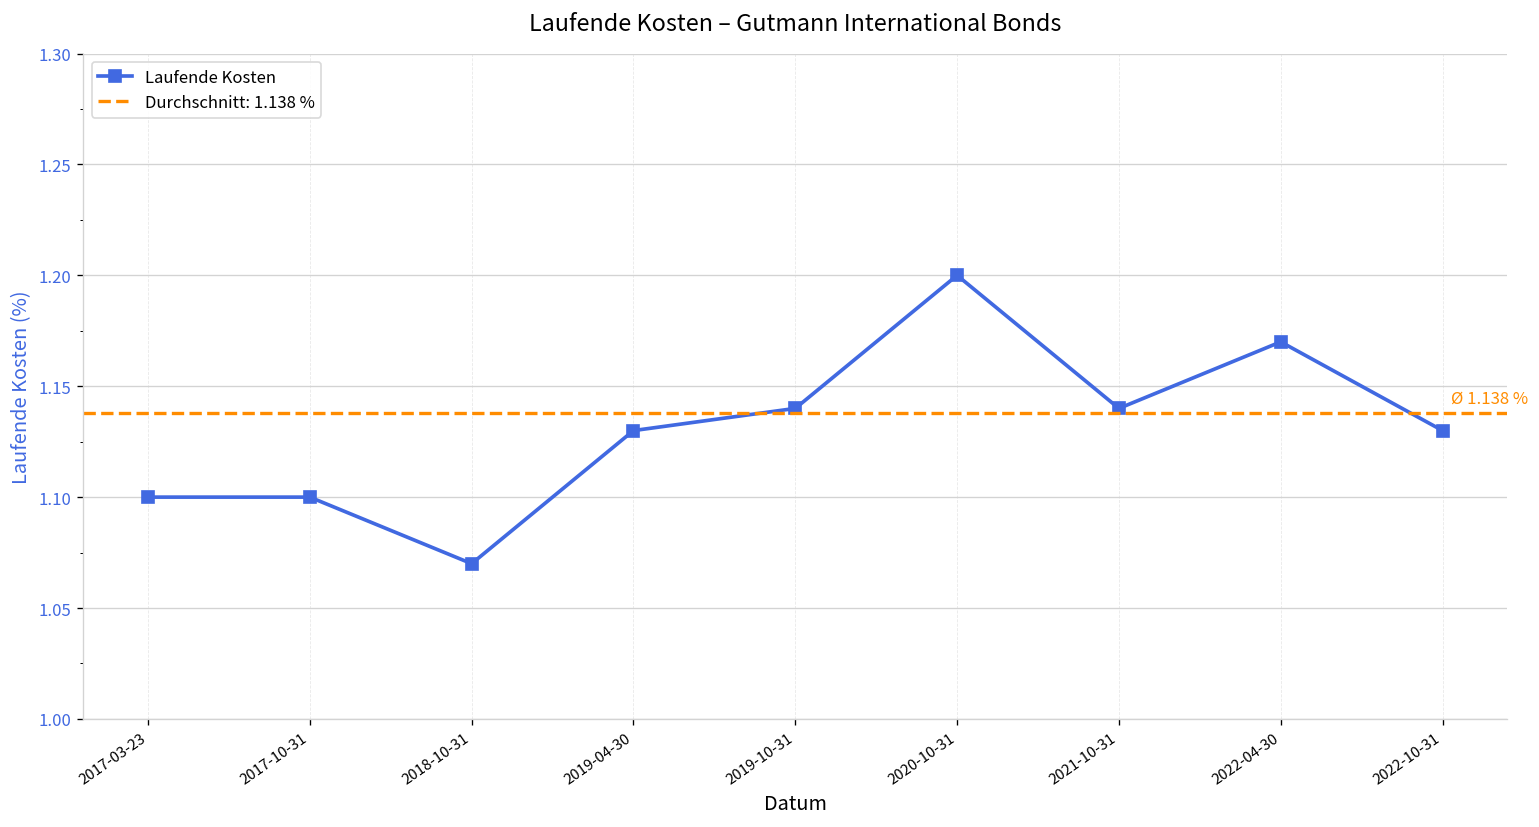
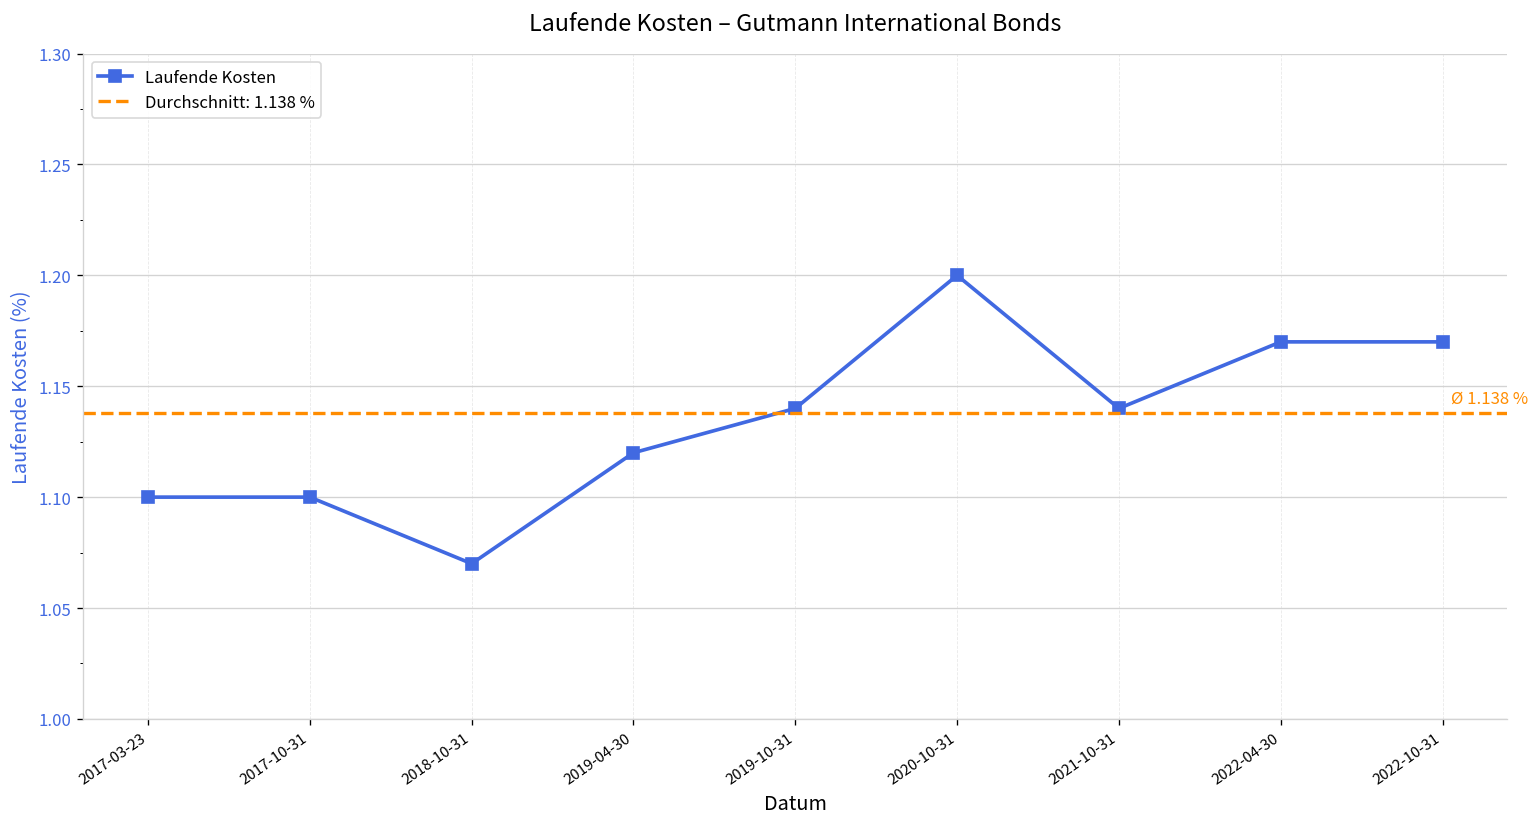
  {
    "2017-03-23": 1.10,
    "2017-10-31": 1.10,
    "2018-10-31": 1.07,
-   "2019-04-30": 1.13,
+   "2019-04-30": 1.12,
    "2019-10-31": 1.14,
    "2020-10-31": 1.20,
    "2021-10-31": 1.14,
    "2022-04-30": 1.17,
-   "2022-10-31": 1.13
+   "2022-10-31": 1.17
  }
